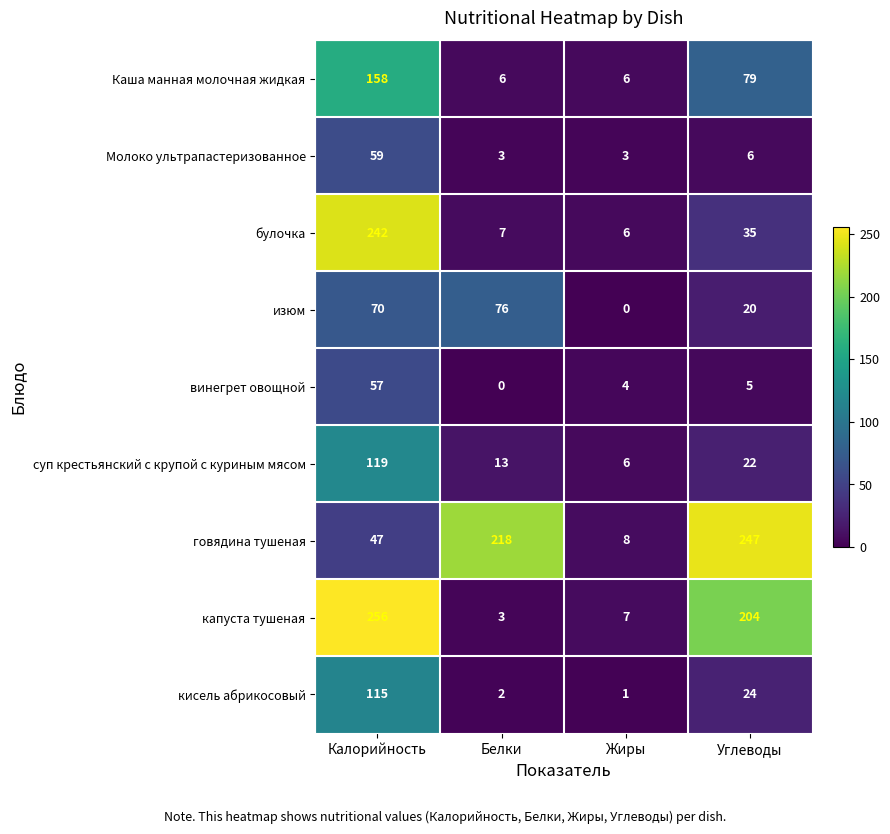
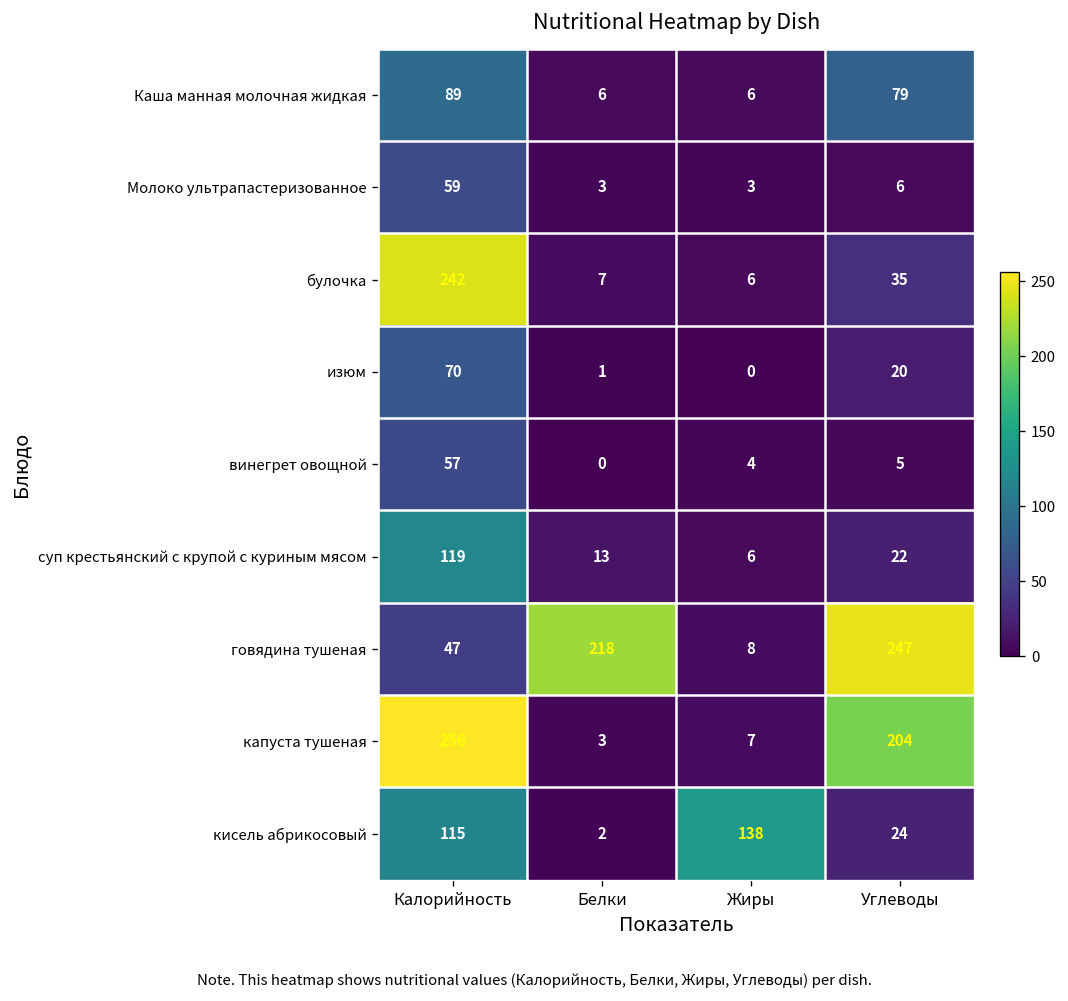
  {
    "Каша манная молочная жидкая": {
-     "Калорийность": 158,
+     "Калорийность": 89,
      "Белки": 6,
      "Жиры": 6,
      "Углеводы": 79
    },
    "Молоко ультрапастеризованное": {
      "Калорийность": 59,
      "Белки": 3,
      "Жиры": 3,
      "Углеводы": 6
    },
    "булочка": {
      "Белки": 7,
      "Жиры": 6,
      "Углеводы": 35
    },
    "изюм": {
      "Калорийность": 70,
-     "Белки": 76,
+     "Белки": 1,
      "Жиры": 0,
      "Углеводы": 20
    },
    "винегрет овощной": {
      "Калорийность": 57,
      "Белки": 0,
      "Жиры": 4,
      "Углеводы": 5
    },
    "суп крестьянский с крупой с куриным мясом": {
      "Калорийность": 119,
      "Белки": 13,
      "Жиры": 6,
      "Углеводы": 22
    },
    "говядина тушеная": {
      "Калорийность": 47,
      "Белки": 218,
      "Жиры": 8
    },
    "капуста тушеная": {
      "Белки": 3,
      "Жиры": 7,
      "Углеводы": 204
    },
    "кисель абрикосовый": {
      "Калорийность": 115,
      "Белки": 2,
-     "Жиры": 1,
+     "Жиры": 138,
      "Углеводы": 24
    }
  }
